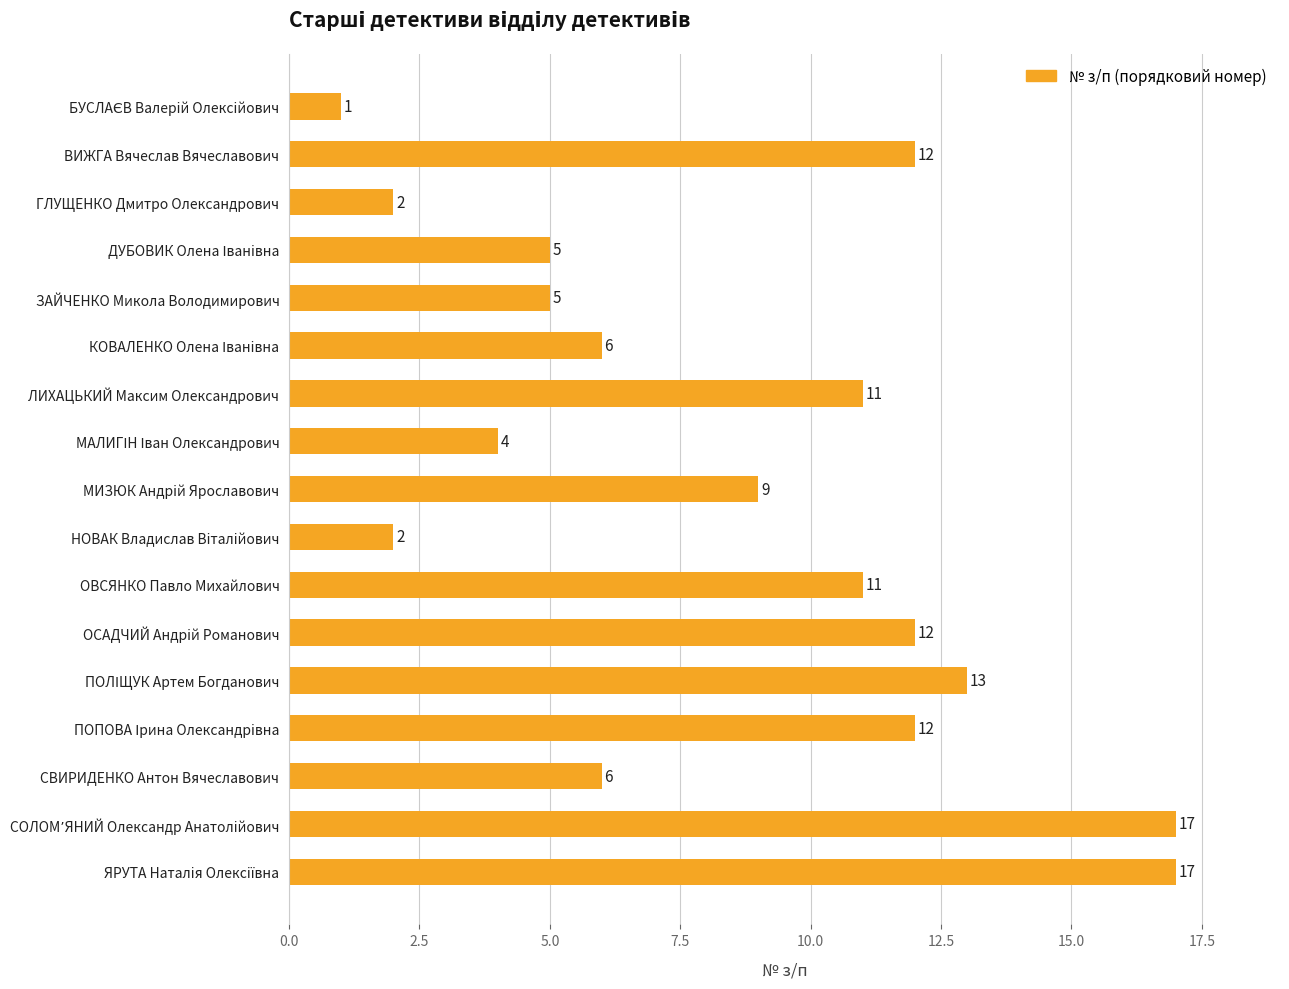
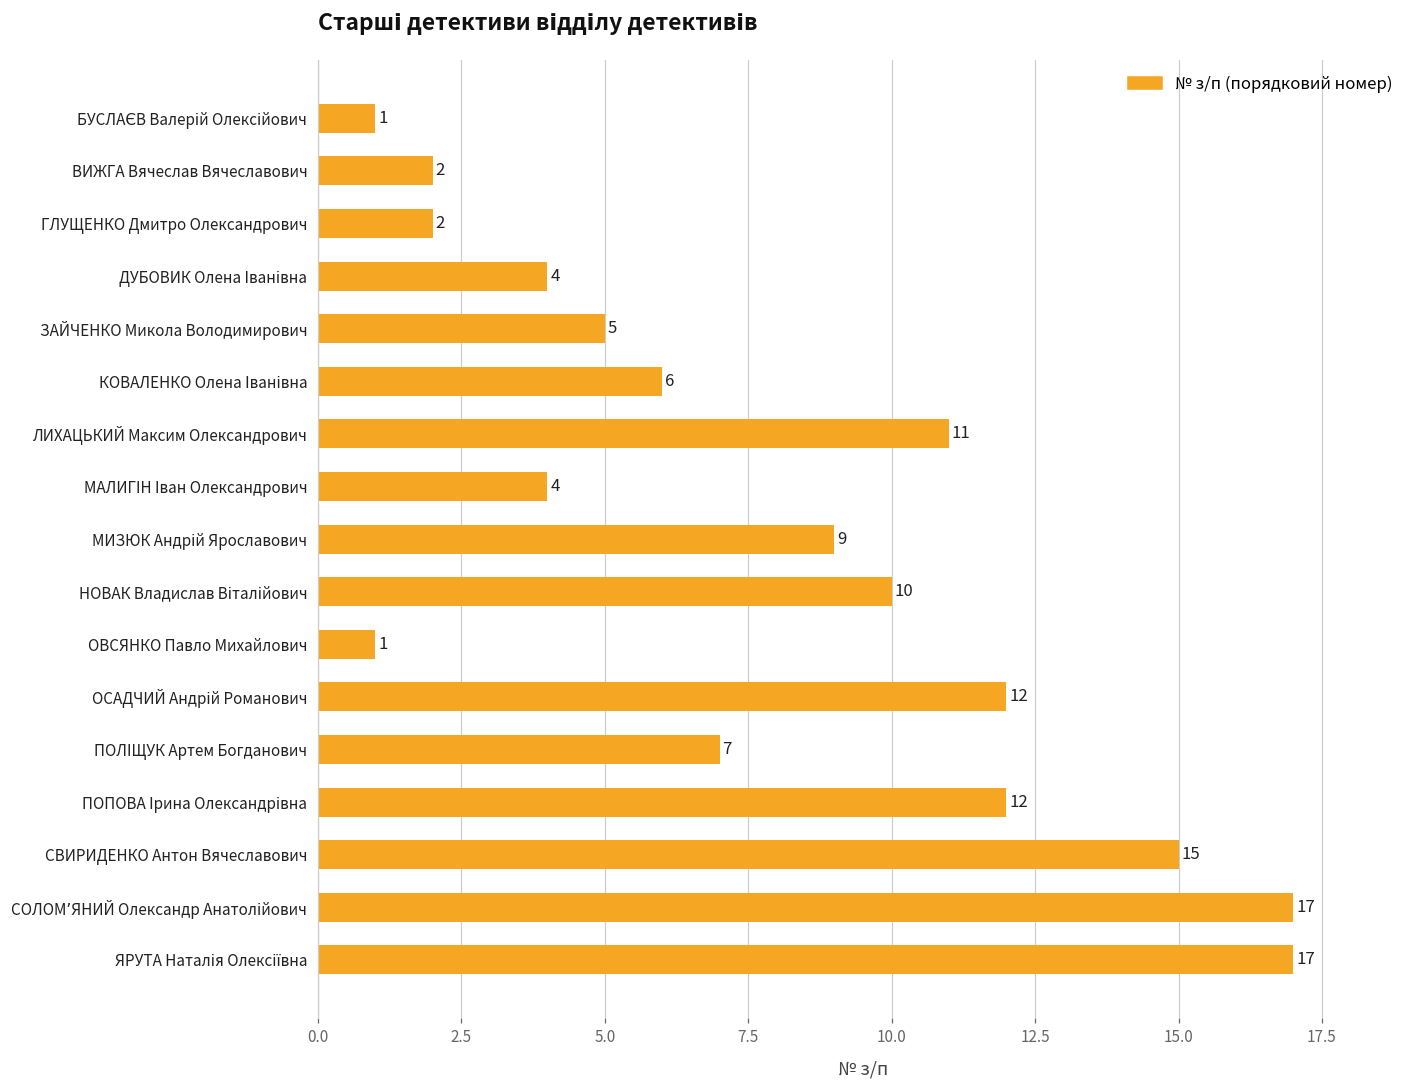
  {
    "БУСЛАЄВ Валерій Олексійович": 1,
-   "ВИЖГА Вячеслав Вячеславович": 12,
+   "ВИЖГА Вячеслав Вячеславович": 2,
    "ГЛУЩЕНКО Дмитро Олександрович": 2,
-   "ДУБОВИК Олена Іванівна": 5,
+   "ДУБОВИК Олена Іванівна": 4,
    "ЗАЙЧЕНКО Микола Володимирович": 5,
    "КОВАЛЕНКО Олена Іванівна": 6,
    "ЛИХАЦЬКИЙ Максим Олександрович": 11,
    "МАЛИГІН Іван Олександрович": 4,
    "МИЗЮК Андрій Ярославович": 9,
-   "НОВАК Владислав Віталійович": 2,
-   "ОВСЯНКО Павло Михайлович": 11,
+   "НОВАК Владислав Віталійович": 10,
+   "ОВСЯНКО Павло Михайлович": 1,
    "ОСАДЧИЙ Андрій Романович": 12,
-   "ПОЛІЩУК Артем Богданович": 13,
+   "ПОЛІЩУК Артем Богданович": 7,
    "ПОПОВА Ірина Олександрівна": 12,
-   "СВИРИДЕНКО Антон Вячеславович": 6,
+   "СВИРИДЕНКО Антон Вячеславович": 15,
    "СОЛОМʼЯНИЙ Олександр Анатолійович": 17,
    "ЯРУТА Наталія Олексіївна": 17
  }
